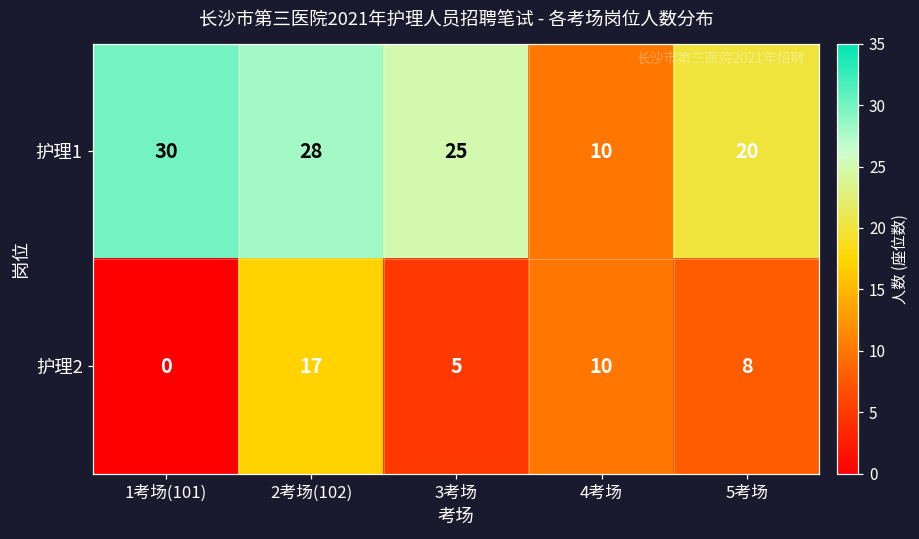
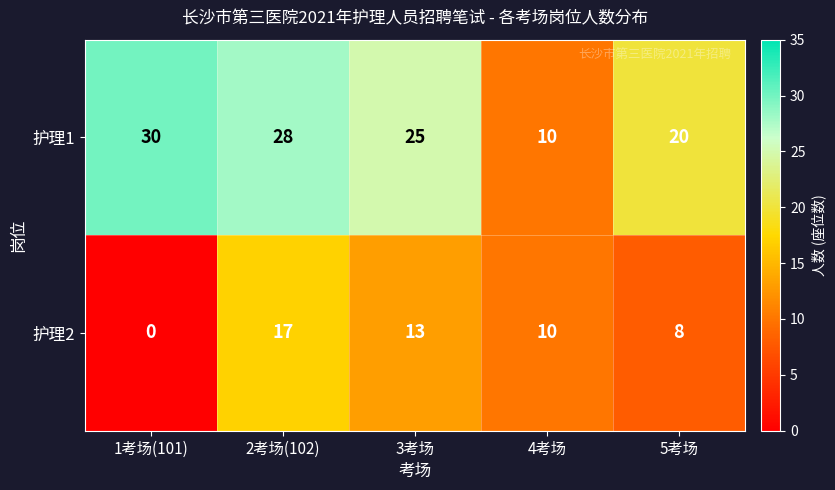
  {
    "护理1": {
      "1考场(101)": 30,
      "2考场(102)": 28,
      "3考场": 25,
      "4考场": 10
    },
    "护理2": {
      "1考场(101)": 0,
      "2考场(102)": 17,
-     "3考场": 5,
+     "3考场": 13,
      "4考场": 10,
      "5考场": 8
    }
  }
